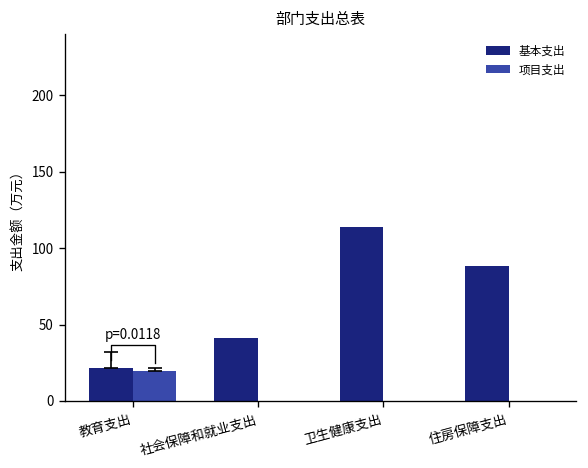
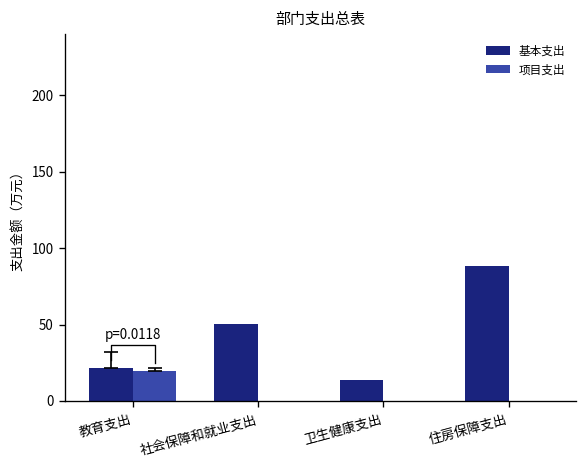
  {
    "基本支出": {
      "教育支出": 22,
-     "社会保障和就业支出": 41,
-     "卫生健康支出": 114,
+     "社会保障和就业支出": 50,
+     "卫生健康支出": 14,
      "住房保障支出": 88
    },
    "项目支出": {
      "教育支出": 20,
      "社会保障和就业支出": 0,
      "卫生健康支出": 0,
      "住房保障支出": 0
    }
  }
